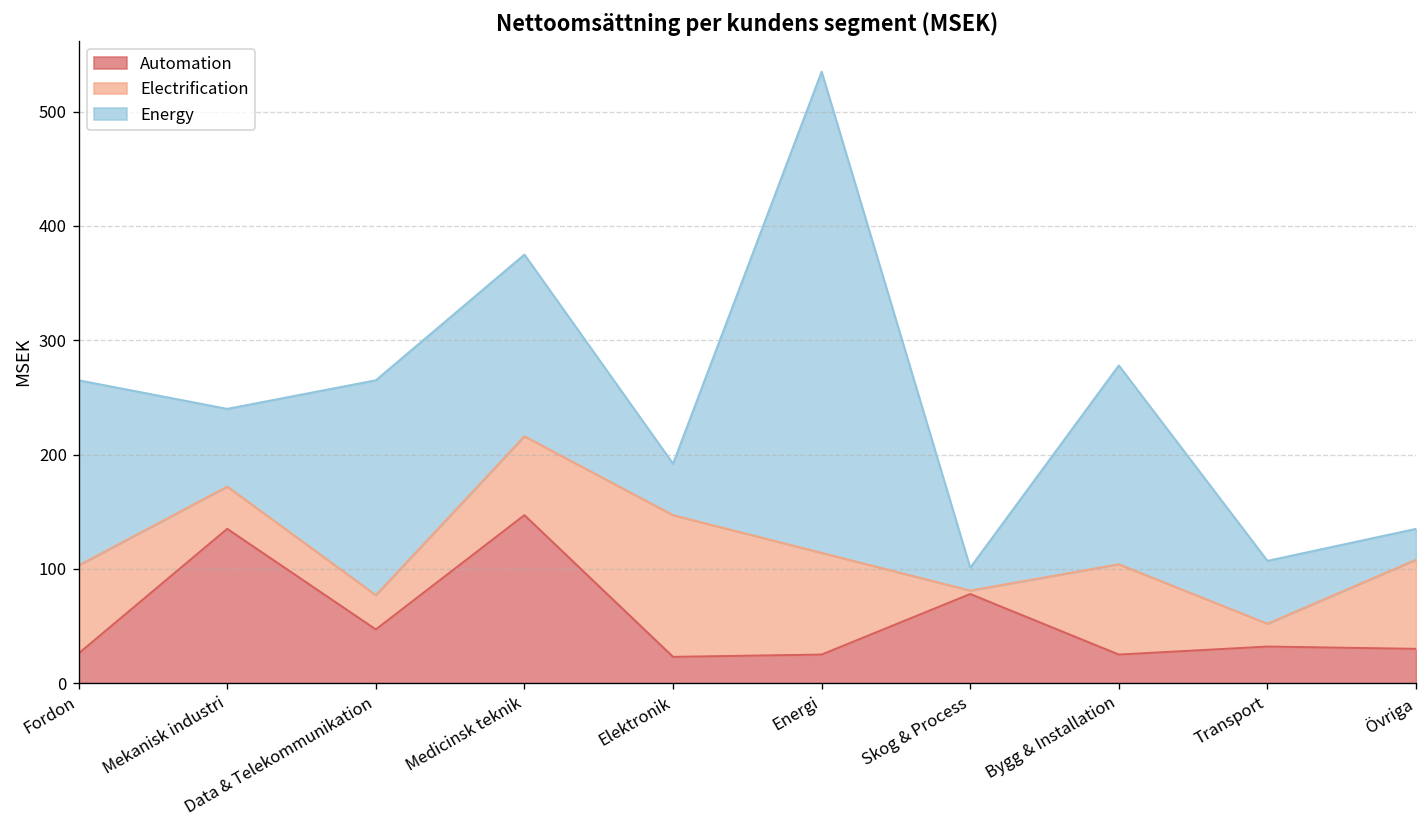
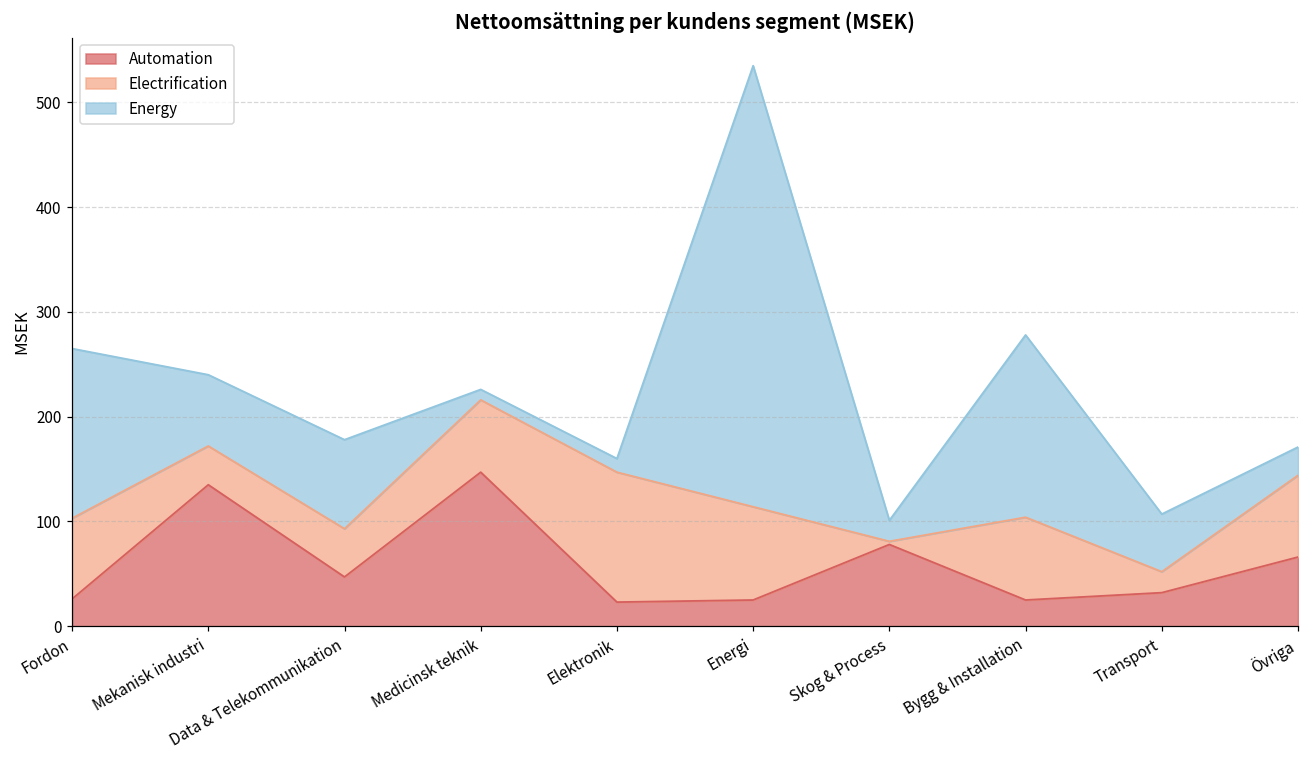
  {
    "Automation": {
      "Fordon": 30,
      "Mekanisk industri": 140,
      "Data & Telekommunikation": 50,
      "Medicinsk teknik": 150,
      "Elektronik": 20,
      "Energi": 30,
      "Skog & Process": 80,
      "Bygg & Installation": 30,
      "Transport": 30,
-     "Övriga": 30
+     "Övriga": 70
    },
    "Electrification": {
      "Fordon": 80,
      "Mekanisk industri": 40,
-     "Data & Telekommunikation": 30,
+     "Data & Telekommunikation": 50,
      "Medicinsk teknik": 70,
      "Elektronik": 120,
      "Energi": 90,
      "Skog & Process": 0,
      "Bygg & Installation": 80,
      "Transport": 20,
      "Övriga": 80
    },
    "Energy": {
      "Fordon": 160,
      "Mekanisk industri": 70,
-     "Data & Telekommunikation": 190,
-     "Medicinsk teknik": 160,
-     "Elektronik": 50,
+     "Data & Telekommunikation": 90,
+     "Medicinsk teknik": 10,
+     "Elektronik": 10,
      "Energi": 420,
      "Skog & Process": 20,
      "Bygg & Installation": 170,
      "Transport": 60,
      "Övriga": 30
    }
  }
